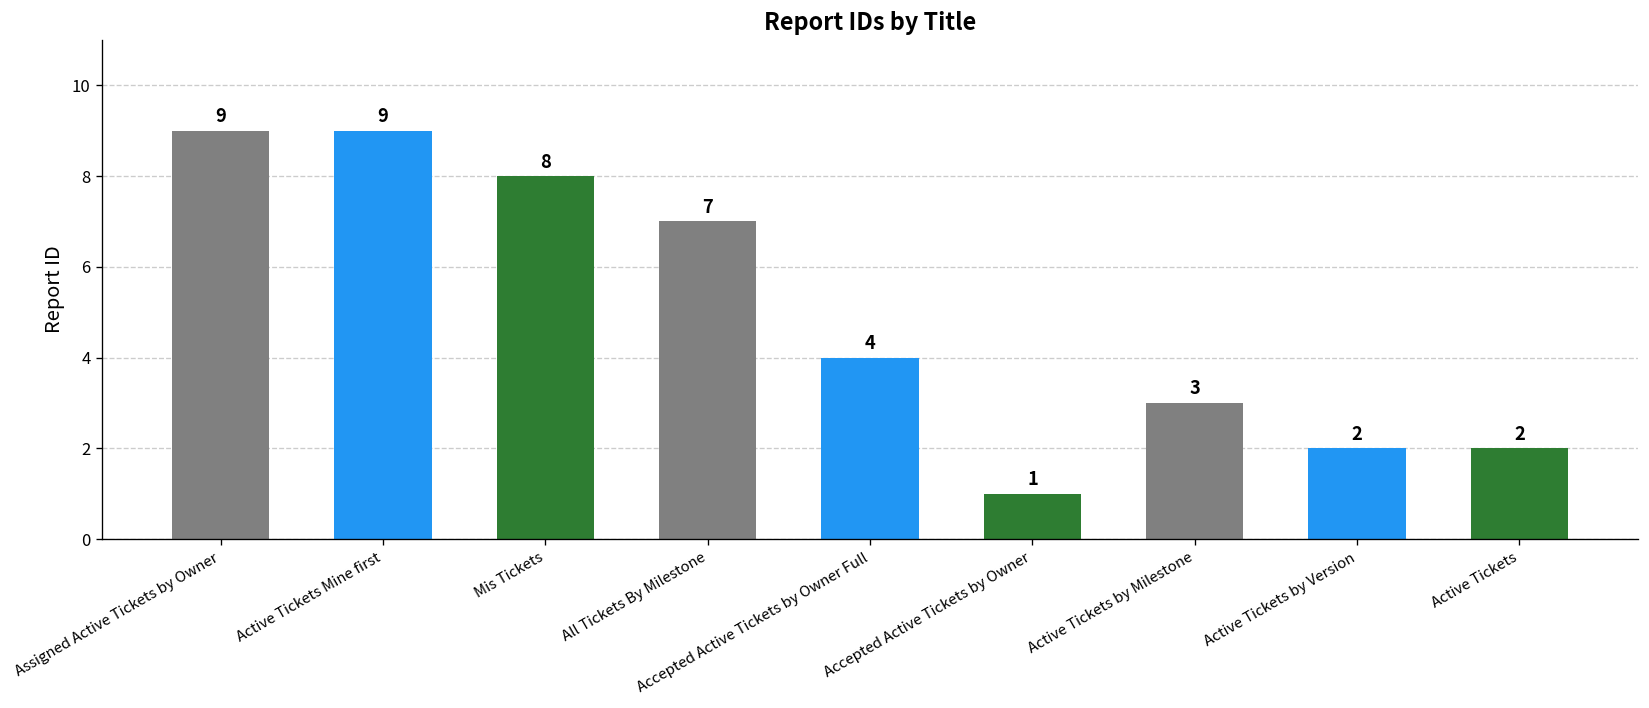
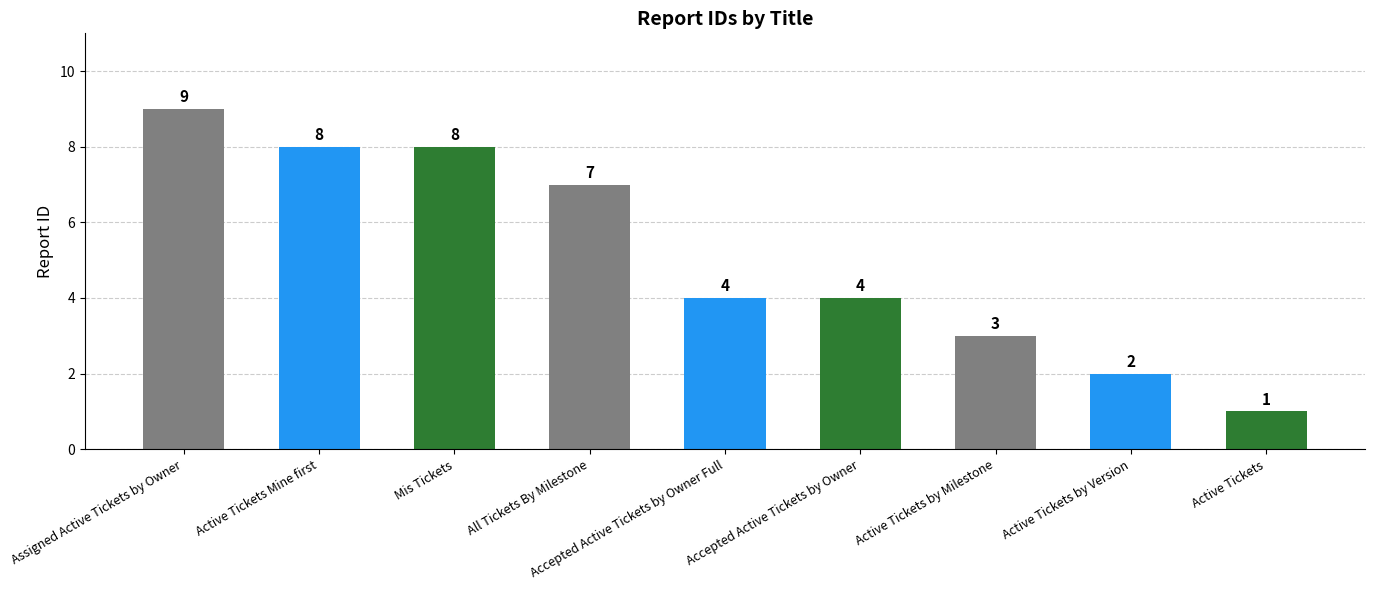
  {
    "Assigned Active Tickets by Owner": 9,
-   "Active Tickets Mine first": 9,
+   "Active Tickets Mine first": 8,
    "Mis Tickets": 8,
    "All Tickets By Milestone": 7,
    "Accepted Active Tickets by Owner Full": 4,
-   "Accepted Active Tickets by Owner": 1,
+   "Accepted Active Tickets by Owner": 4,
    "Active Tickets by Milestone": 3,
    "Active Tickets by Version": 2,
-   "Active Tickets": 2
+   "Active Tickets": 1
  }
